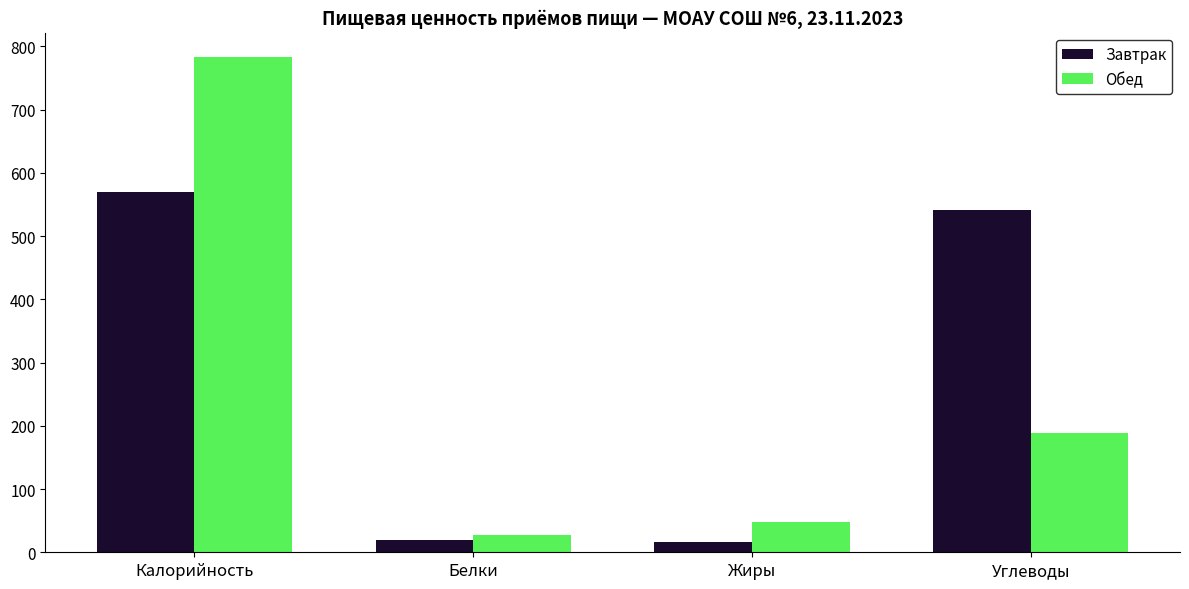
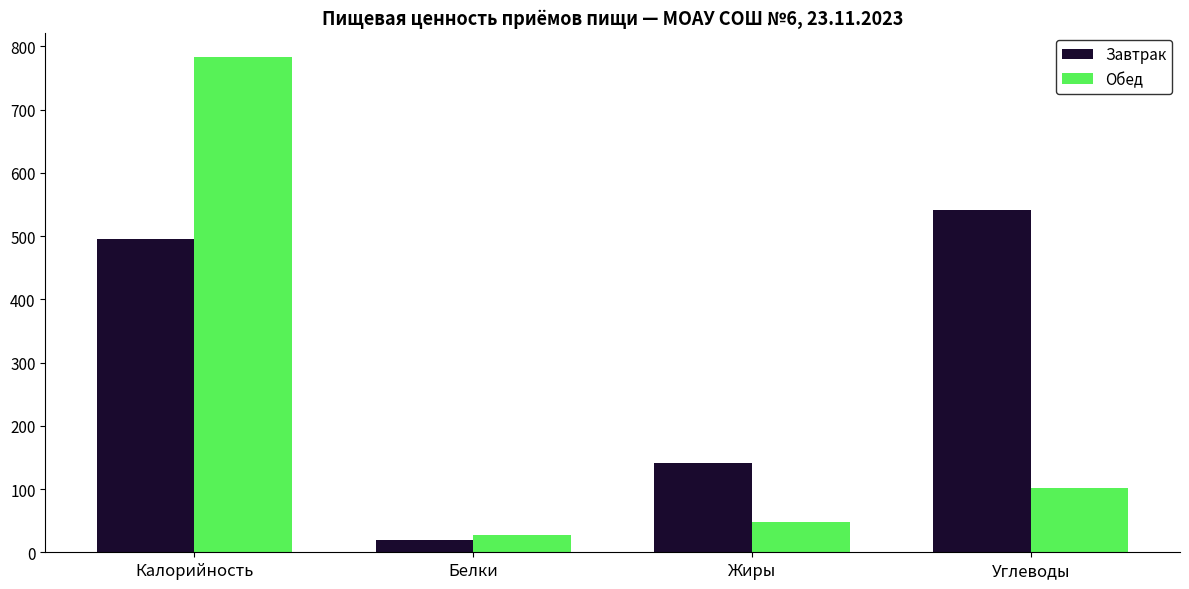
  {
    "Завтрак": {
-     "Калорийность": 570,
+     "Калорийность": 500,
      "Белки": 20,
-     "Жиры": 20,
+     "Жиры": 140,
      "Углеводы": 540
    },
    "Обед": {
      "Калорийность": 780,
      "Белки": 30,
      "Жиры": 50,
-     "Углеводы": 190
+     "Углеводы": 100
    }
  }
